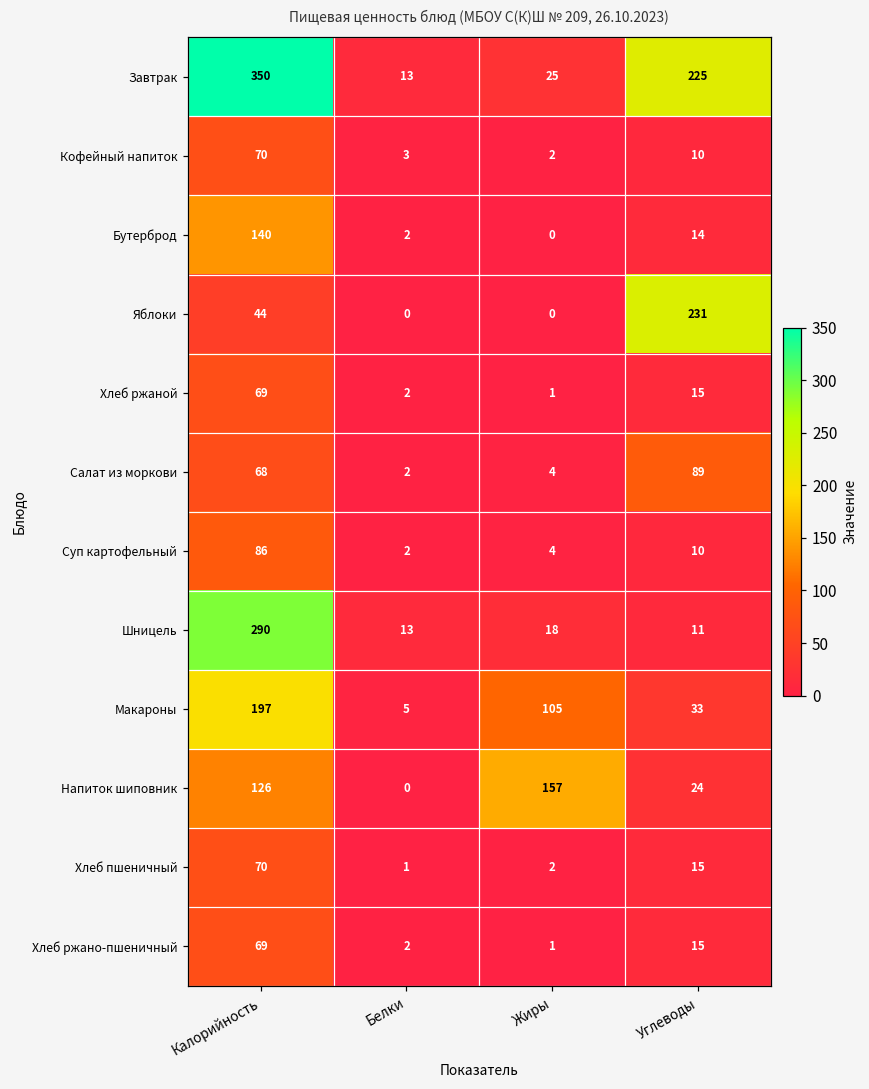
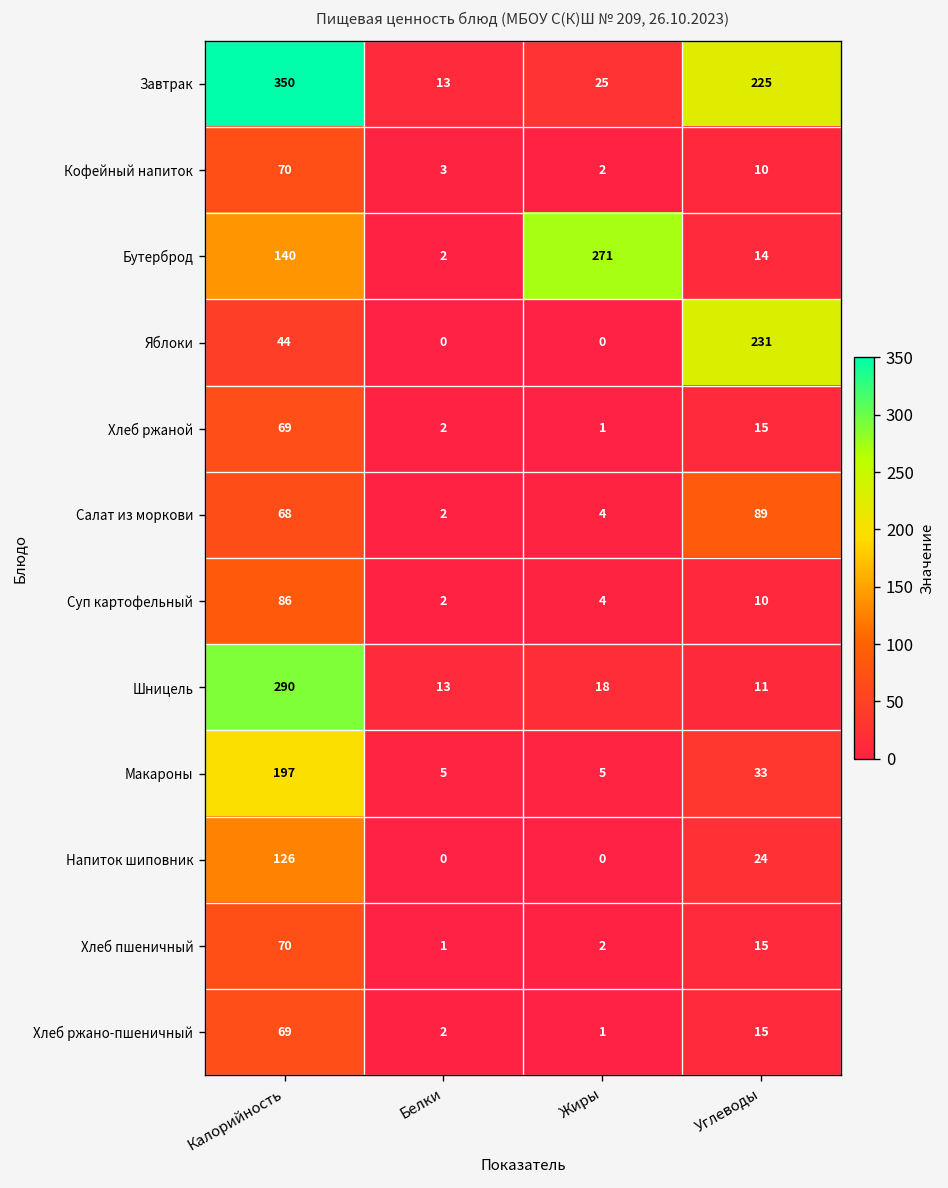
  {
    "Завтрак": {
      "Калорийность": 350,
      "Белки": 13,
      "Жиры": 25,
      "Углеводы": 225
    },
    "Кофейный напиток": {
      "Калорийность": 70,
      "Белки": 3,
      "Жиры": 2,
      "Углеводы": 10
    },
    "Бутерброд": {
      "Калорийность": 140,
      "Белки": 2,
-     "Жиры": 0,
+     "Жиры": 271,
      "Углеводы": 14
    },
    "Яблоки": {
      "Калорийность": 44,
      "Белки": 0,
      "Жиры": 0,
      "Углеводы": 231
    },
    "Хлеб ржаной": {
      "Калорийность": 69,
      "Белки": 2,
      "Жиры": 1,
      "Углеводы": 15
    },
    "Салат из моркови": {
      "Калорийность": 68,
      "Белки": 2,
      "Жиры": 4,
      "Углеводы": 89
    },
    "Суп картофельный": {
      "Калорийность": 86,
      "Белки": 2,
      "Жиры": 4,
      "Углеводы": 10
    },
    "Шницель": {
      "Калорийность": 290,
      "Белки": 13,
      "Жиры": 18,
      "Углеводы": 11
    },
    "Макароны": {
      "Калорийность": 197,
      "Белки": 5,
-     "Жиры": 105,
+     "Жиры": 5,
      "Углеводы": 33
    },
    "Напиток шиповник": {
      "Калорийность": 126,
      "Белки": 0,
-     "Жиры": 157,
+     "Жиры": 0,
      "Углеводы": 24
    },
    "Хлеб пшеничный": {
      "Калорийность": 70,
      "Белки": 1,
      "Жиры": 2,
      "Углеводы": 15
    },
    "Хлеб ржано-пшеничный": {
      "Калорийность": 69,
      "Белки": 2,
      "Жиры": 1,
      "Углеводы": 15
    }
  }
